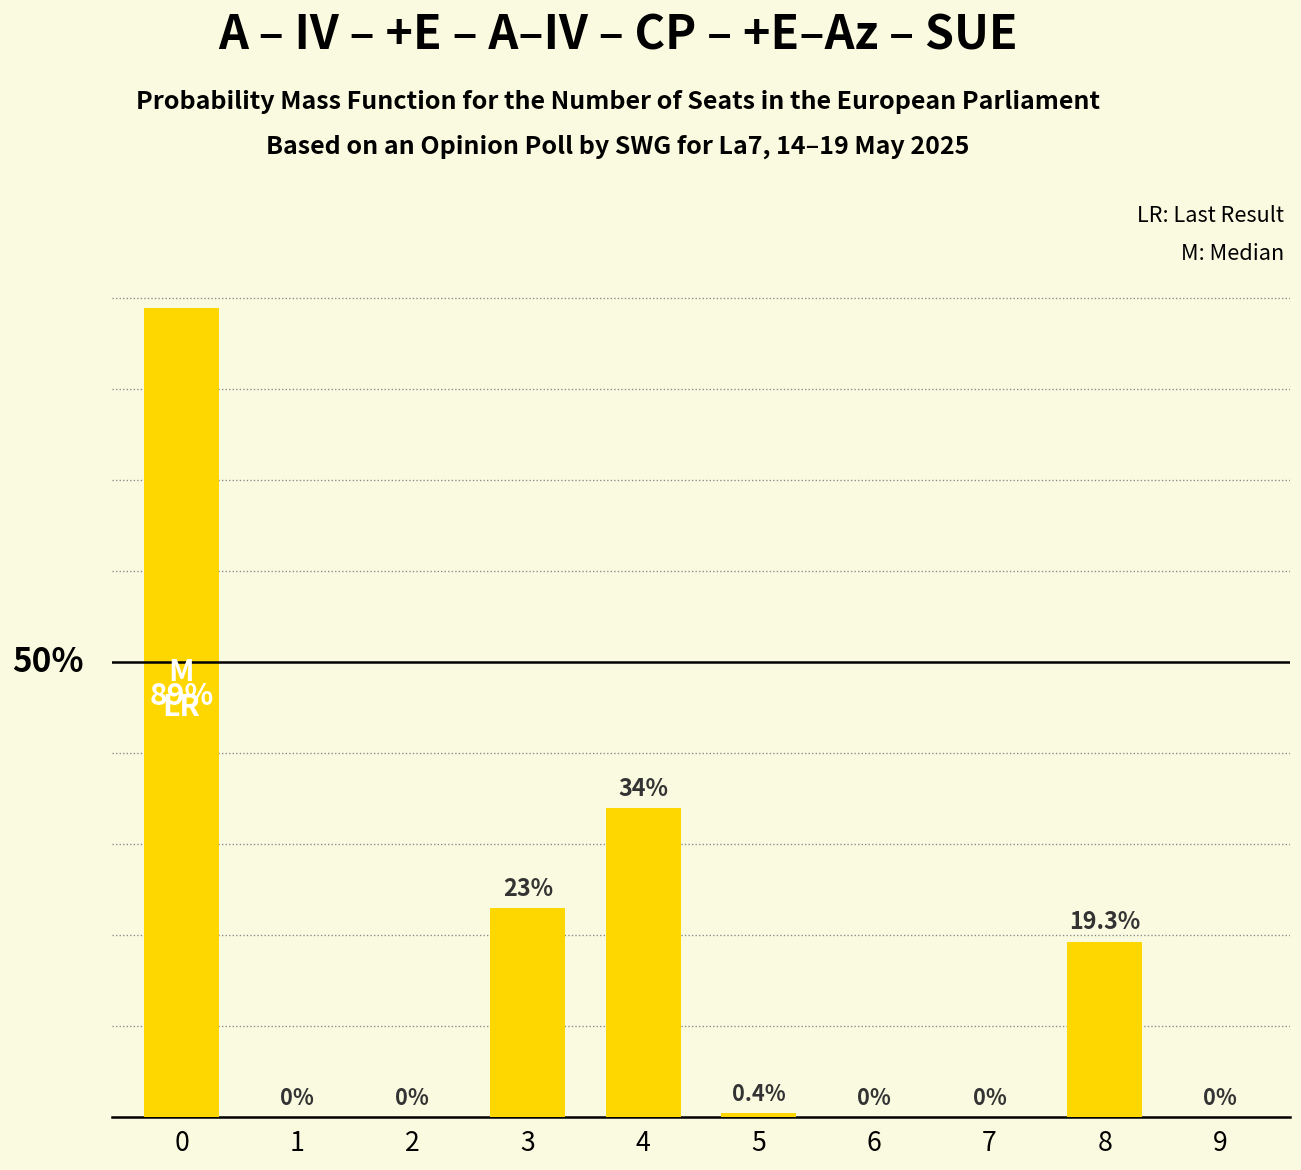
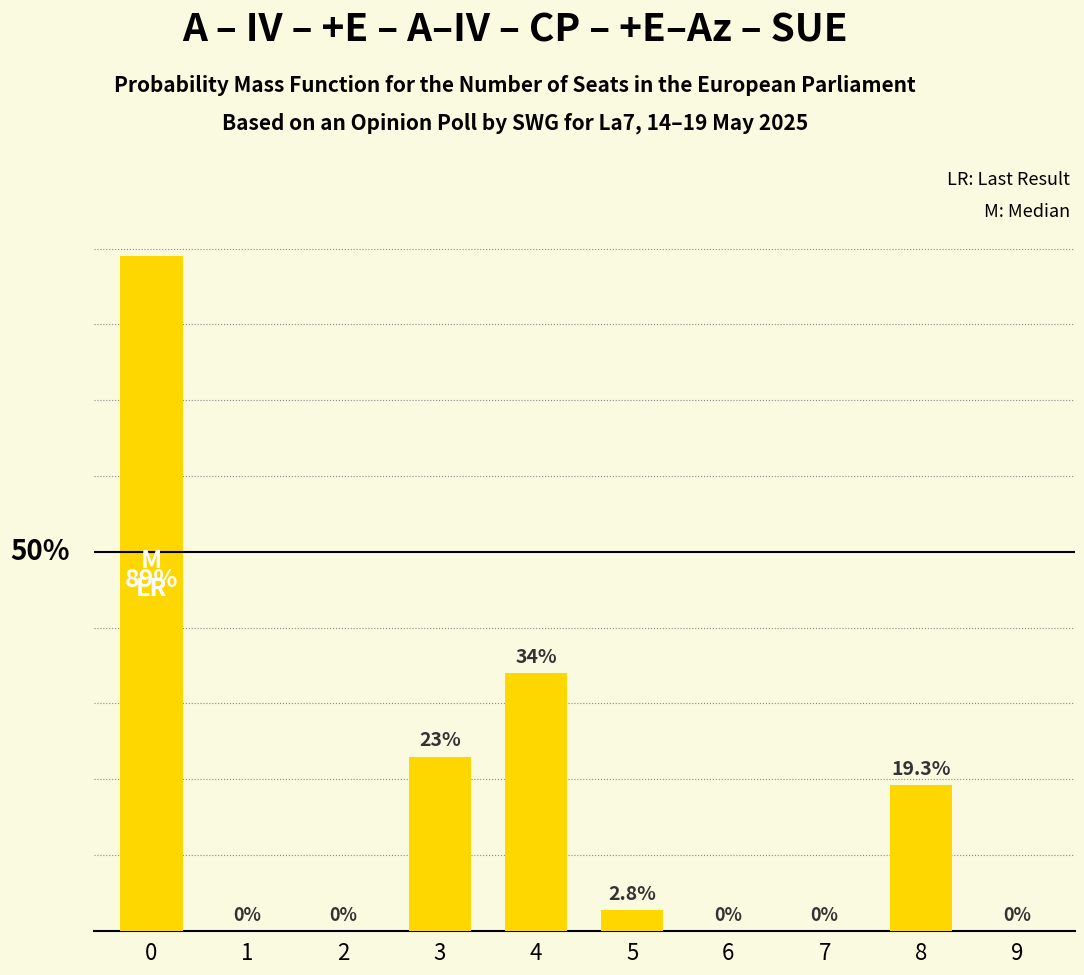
  {
    "1": "0%",
    "2": "0%",
    "3": "23%",
    "4": "34%",
-   "5": "0.4%",
+   "5": "2.8%",
    "6": "0%",
    "7": "0%",
    "8": "19.3%",
    "9": "0%"
  }
